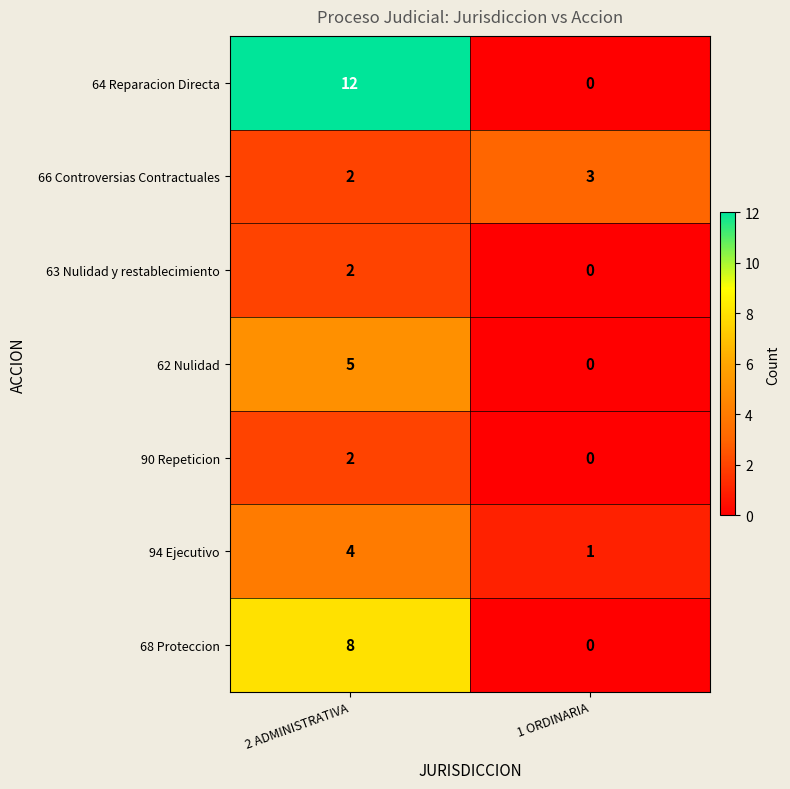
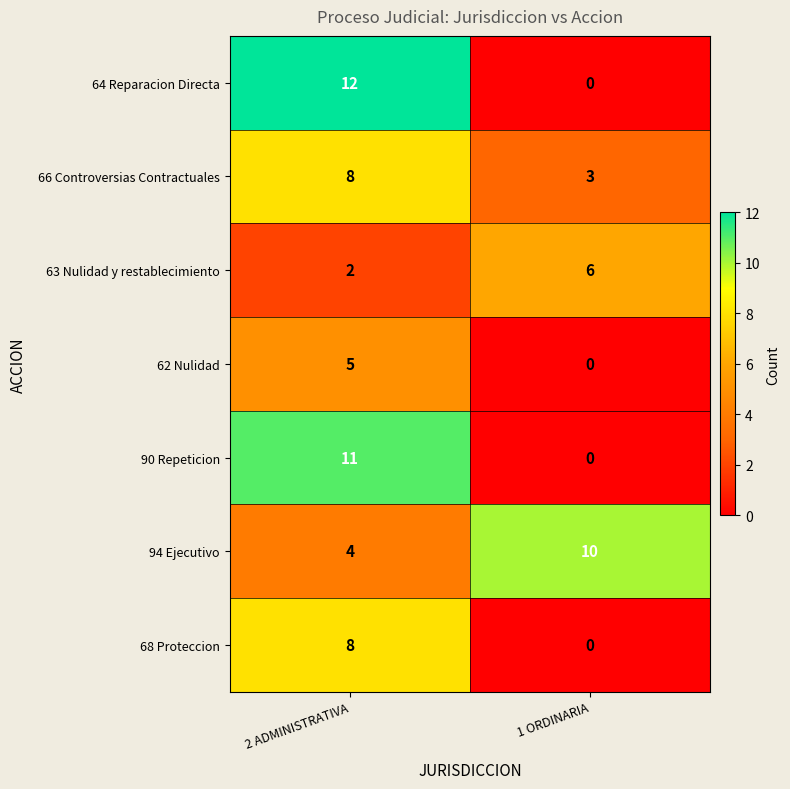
  {
    "64 Reparacion Directa": {
      "2 ADMINISTRATIVA": 12,
      "1 ORDINARIA": 0
    },
    "66 Controversias Contractuales": {
-     "2 ADMINISTRATIVA": 2,
+     "2 ADMINISTRATIVA": 8,
      "1 ORDINARIA": 3
    },
    "63 Nulidad y restablecimiento": {
      "2 ADMINISTRATIVA": 2,
-     "1 ORDINARIA": 0
+     "1 ORDINARIA": 6
    },
    "62 Nulidad": {
      "2 ADMINISTRATIVA": 5,
      "1 ORDINARIA": 0
    },
    "90 Repeticion": {
-     "2 ADMINISTRATIVA": 2,
+     "2 ADMINISTRATIVA": 11,
      "1 ORDINARIA": 0
    },
    "94 Ejecutivo": {
      "2 ADMINISTRATIVA": 4,
-     "1 ORDINARIA": 1
+     "1 ORDINARIA": 10
    },
    "68 Proteccion": {
      "2 ADMINISTRATIVA": 8,
      "1 ORDINARIA": 0
    }
  }
